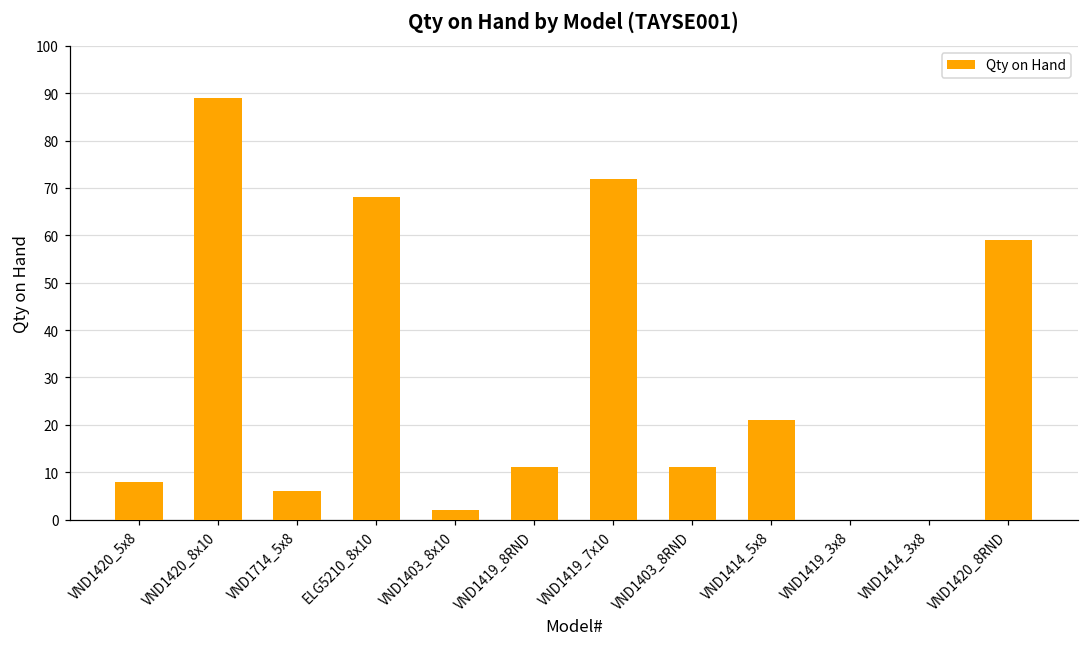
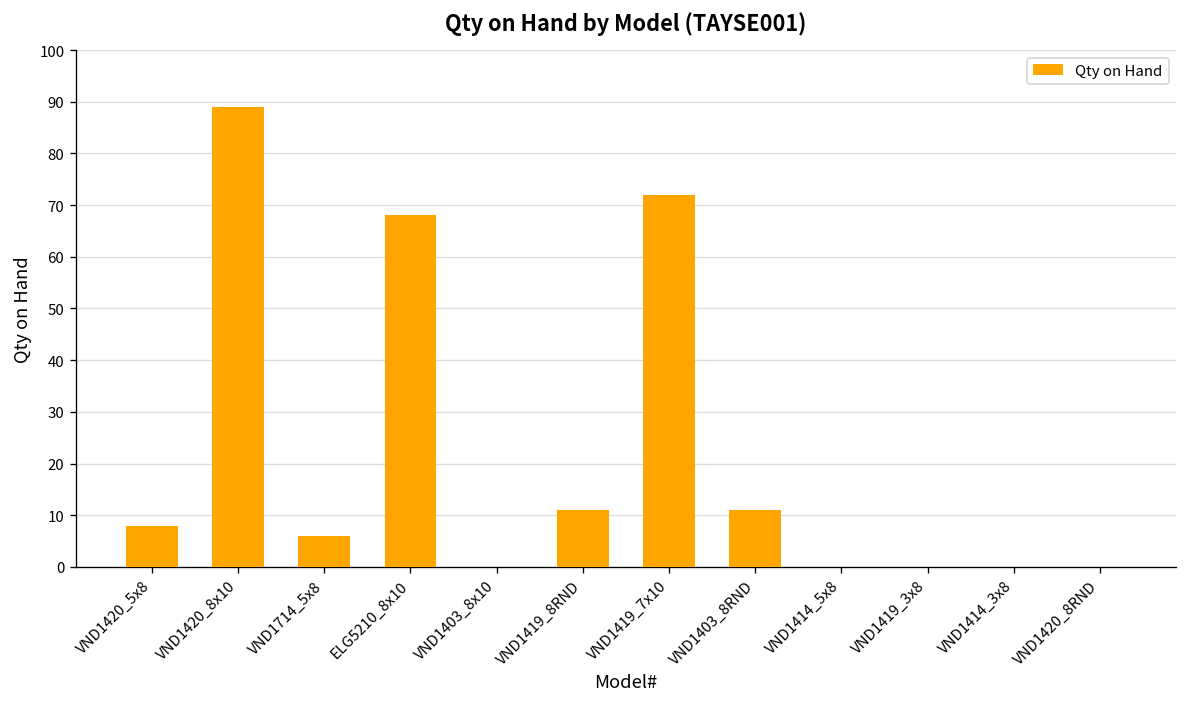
  {
    "VND1420_5x8": 8,
    "VND1420_8x10": 89,
    "VND1714_5x8": 6,
    "ELG5210_8x10": 68,
-   "VND1403_8x10": 2,
+   "VND1403_8x10": 0,
    "VND1419_8RND": 11,
    "VND1419_7x10": 72,
    "VND1403_8RND": 11,
-   "VND1414_5x8": 21,
+   "VND1414_5x8": 0,
    "VND1419_3x8": 0,
    "VND1414_3x8": 0,
-   "VND1420_8RND": 59
+   "VND1420_8RND": 0
  }
